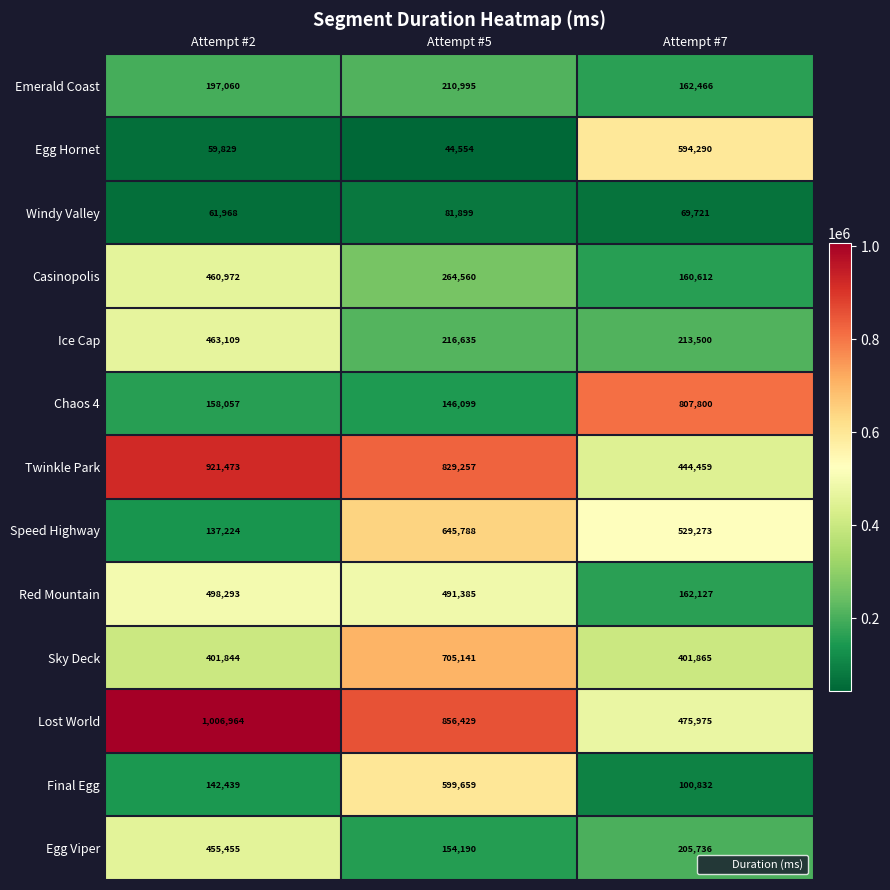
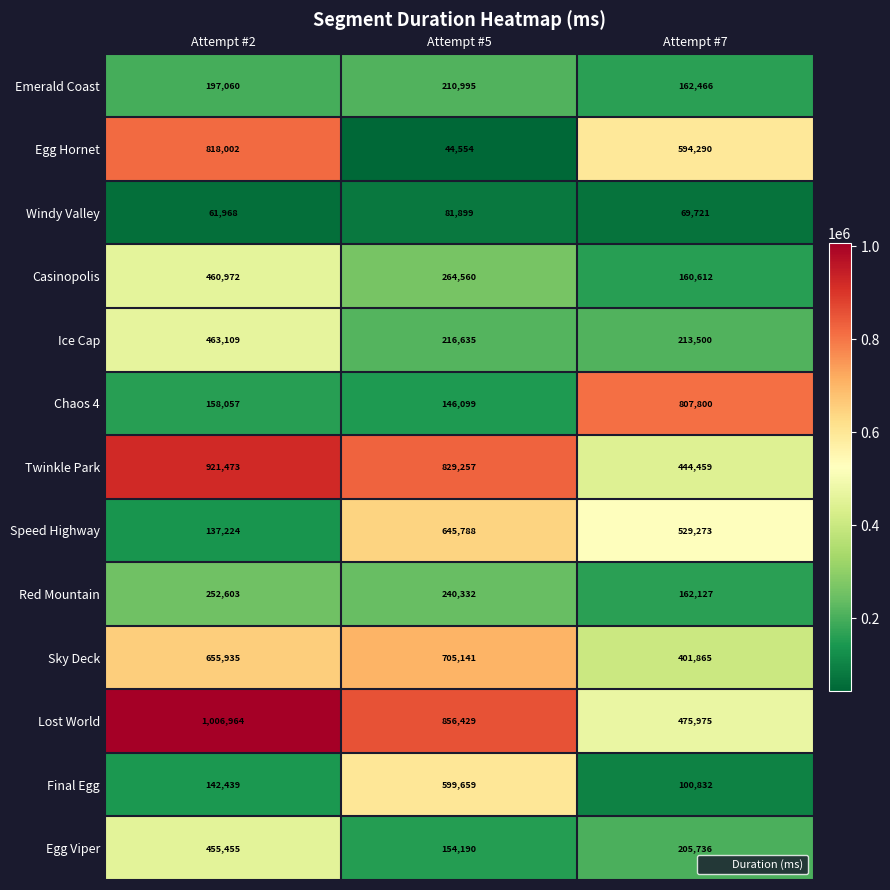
  {
    "Emerald Coast": {
      "Attempt #2": "197,060",
      "Attempt #5": "210,995",
      "Attempt #7": "162,466"
    },
    "Egg Hornet": {
-     "Attempt #2": "59,829",
+     "Attempt #2": "818,002",
      "Attempt #5": "44,554",
      "Attempt #7": "594,290"
    },
    "Windy Valley": {
      "Attempt #2": "61,968",
      "Attempt #5": "81,899",
      "Attempt #7": "69,721"
    },
    "Casinopolis": {
      "Attempt #2": "460,972",
      "Attempt #5": "264,560",
      "Attempt #7": "160,612"
    },
    "Ice Cap": {
      "Attempt #2": "463,109",
      "Attempt #5": "216,635",
      "Attempt #7": "213,500"
    },
    "Chaos 4": {
      "Attempt #2": "158,057",
      "Attempt #5": "146,099",
      "Attempt #7": "807,800"
    },
    "Twinkle Park": {
      "Attempt #2": "921,473",
      "Attempt #5": "829,257",
      "Attempt #7": "444,459"
    },
    "Speed Highway": {
      "Attempt #2": "137,224",
      "Attempt #5": "645,788",
      "Attempt #7": "529,273"
    },
    "Red Mountain": {
-     "Attempt #2": "498,293",
-     "Attempt #5": "491,385",
+     "Attempt #2": "252,603",
+     "Attempt #5": "240,332",
      "Attempt #7": "162,127"
    },
    "Sky Deck": {
-     "Attempt #2": "401,844",
+     "Attempt #2": "655,935",
      "Attempt #5": "705,141",
      "Attempt #7": "401,865"
    },
    "Lost World": {
      "Attempt #2": "1,006,964",
      "Attempt #5": "856,429",
      "Attempt #7": "475,975"
    },
    "Final Egg": {
      "Attempt #2": "142,439",
      "Attempt #5": "599,659",
      "Attempt #7": "100,832"
    },
    "Egg Viper": {
      "Attempt #2": "455,455",
      "Attempt #5": "154,190",
      "Attempt #7": "205,736"
    }
  }
